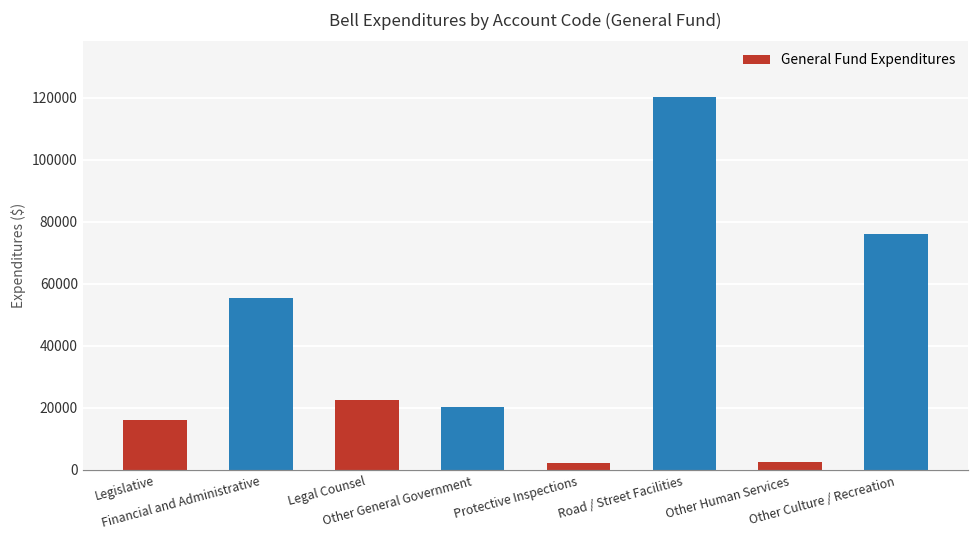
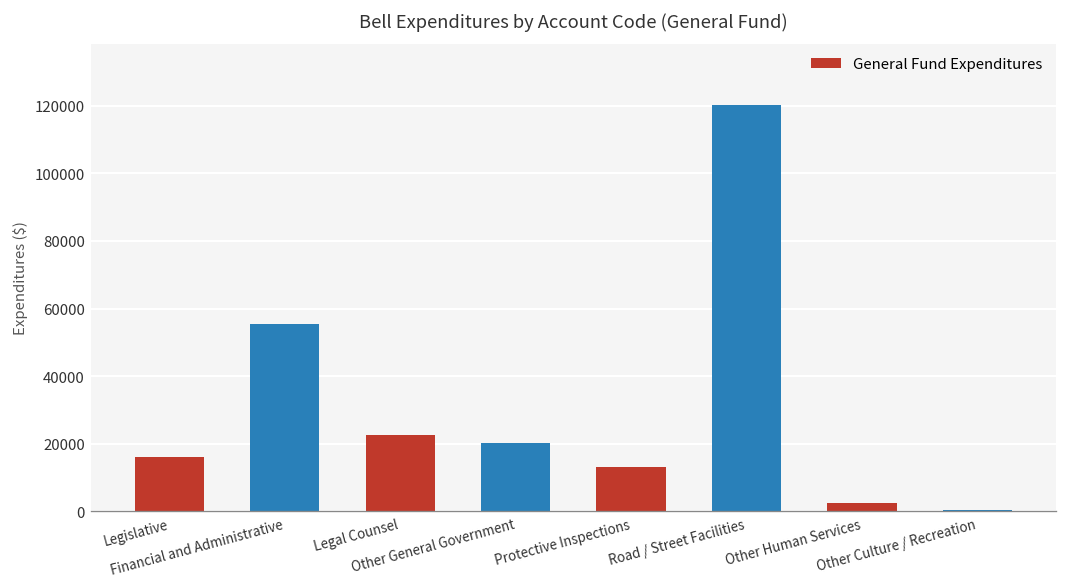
  {
    "Legislative": 16000,
    "Financial and Administrative": 56000,
    "Legal Counsel": 23000,
    "Other General Government": 20000,
-   "Protective Inspections": 2000,
+   "Protective Inspections": 13000,
    "Road / Street Facilities": 120000,
    "Other Human Services": 2000,
-   "Other Culture / Recreation": 76000
+   "Other Culture / Recreation": 0
  }
